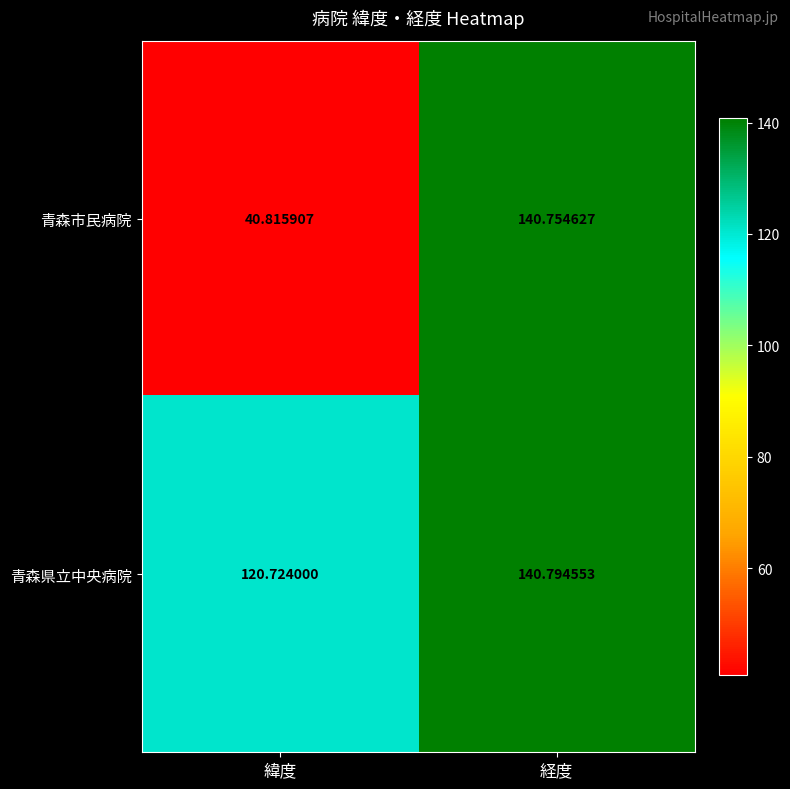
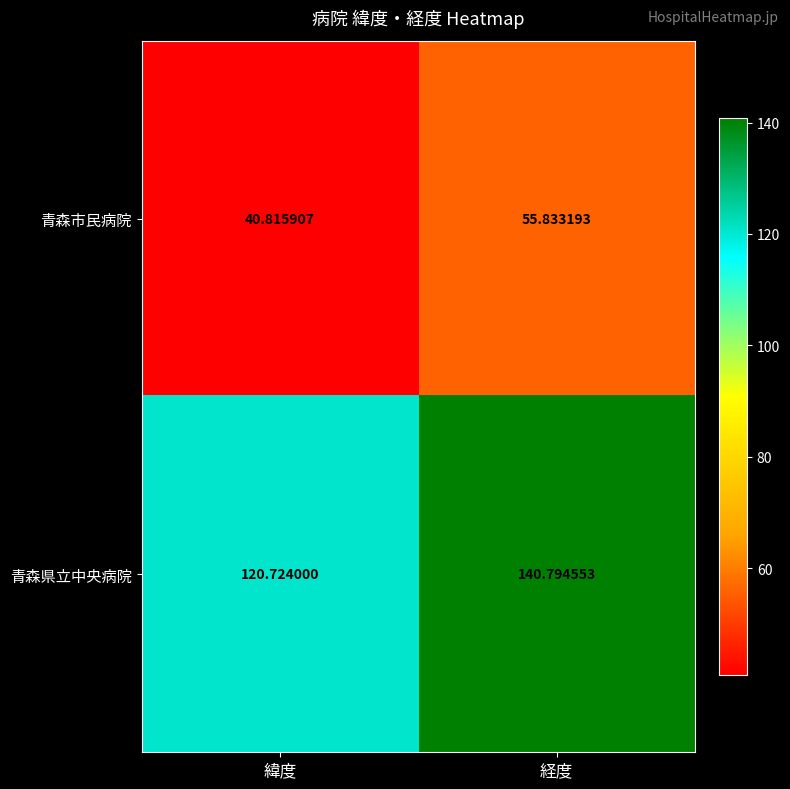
  {
    "青森市民病院": {
      "緯度": 40.815907,
-     "経度": 140.754627
+     "経度": 55.833193
    },
    "青森県立中央病院": {
      "緯度": 120.724000,
      "経度": 140.794553
    }
  }
